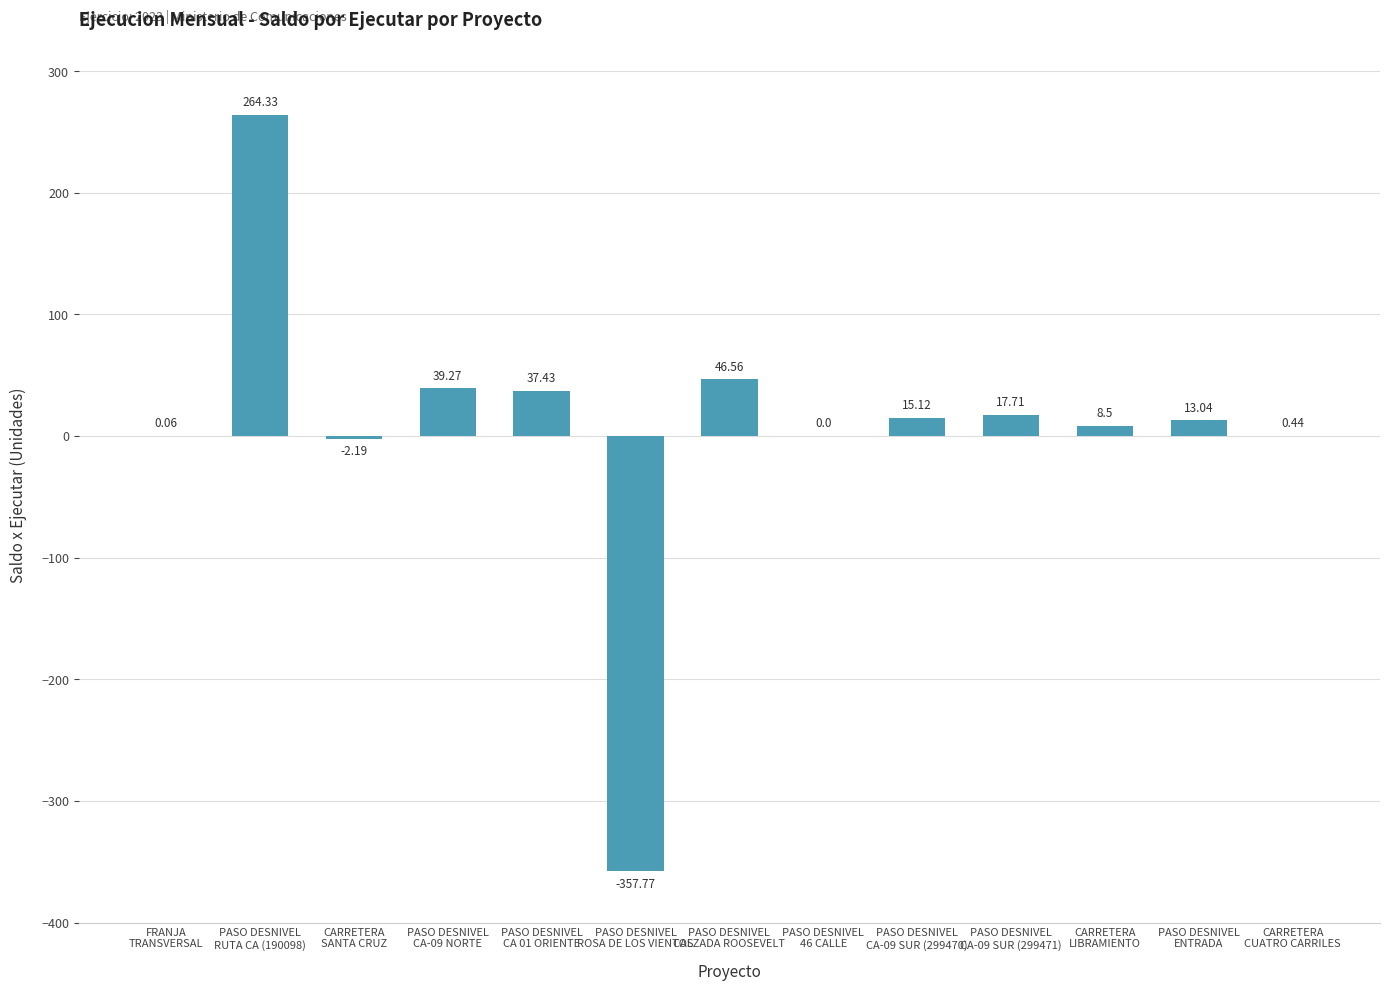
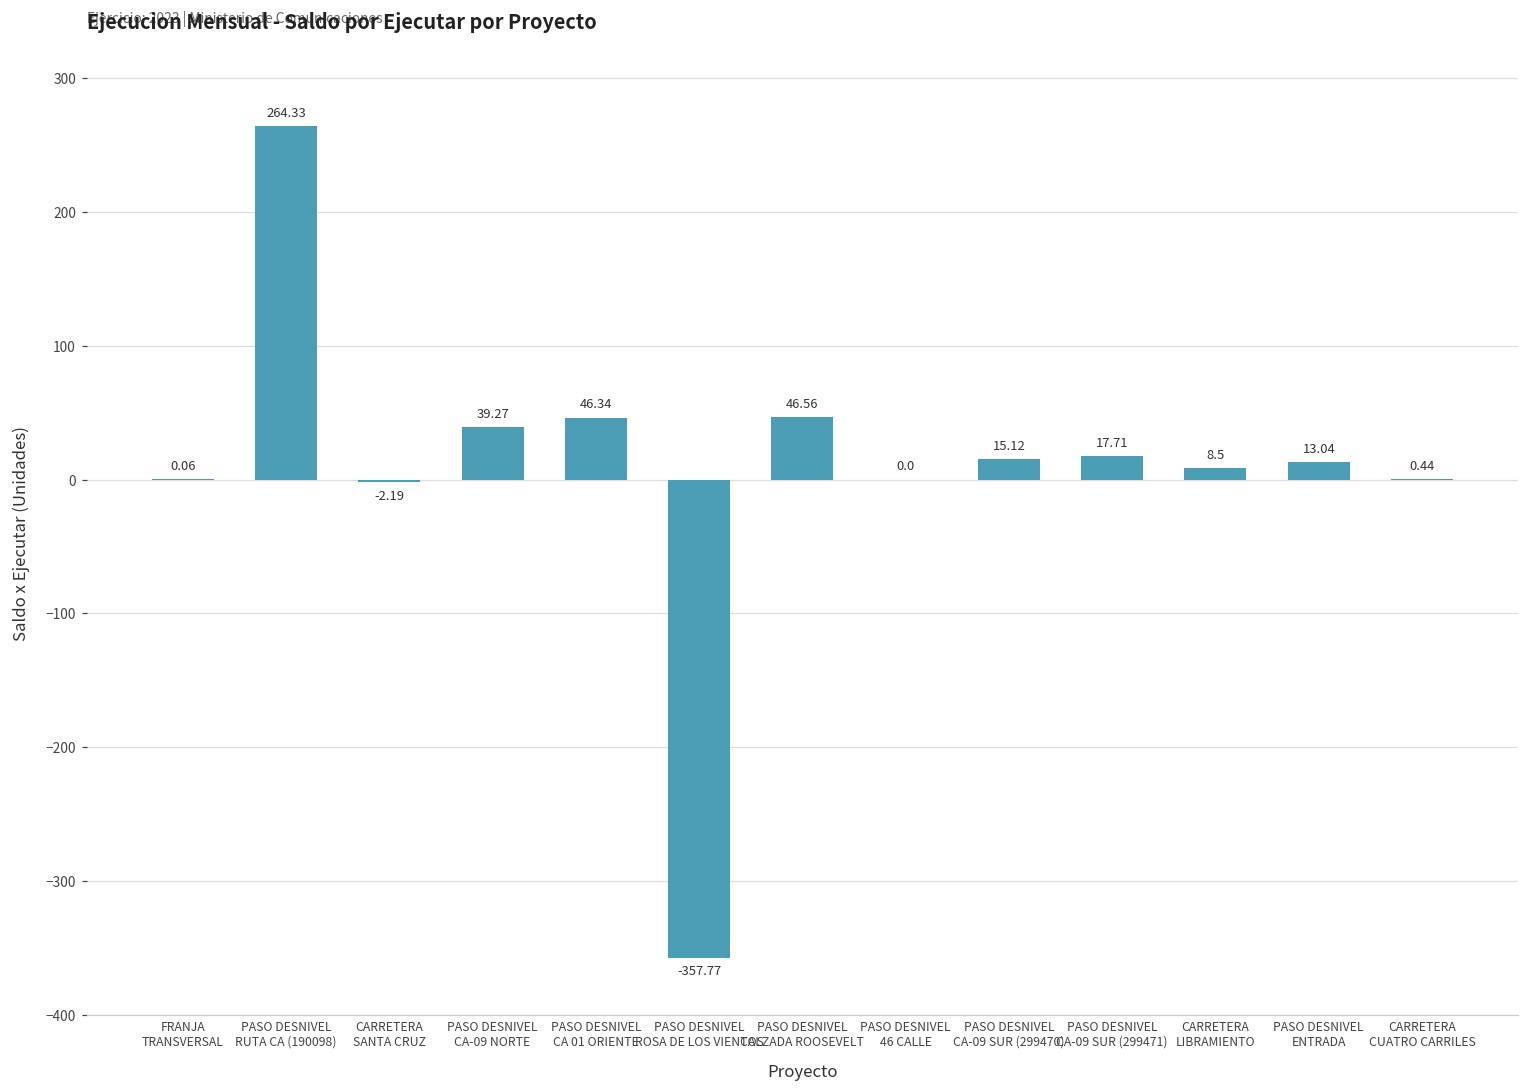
  {
    "FRANJA TRANSVERSAL": 0.06,
    "PASO DESNIVEL RUTA CA (190098)": 264.33,
    "CARRETERA SANTA CRUZ": -2.19,
    "PASO DESNIVEL CA-09 NORTE": 39.27,
-   "PASO DESNIVEL CA 01 ORIENTE": 37.43,
+   "PASO DESNIVEL CA 01 ORIENTE": 46.34,
    "PASO DESNIVEL 46 CALLE": 0.0,
    "PASO DESNIVEL CA-09 SUR (299470)": 15.12,
    "PASO DESNIVEL CA-09 SUR (299471)": 17.71,
    "CARRETERA LIBRAMIENTO": 8.5,
    "PASO DESNIVEL ENTRADA": 13.04,
    "CARRETERA CUATRO CARRILES": 0.44
  }
